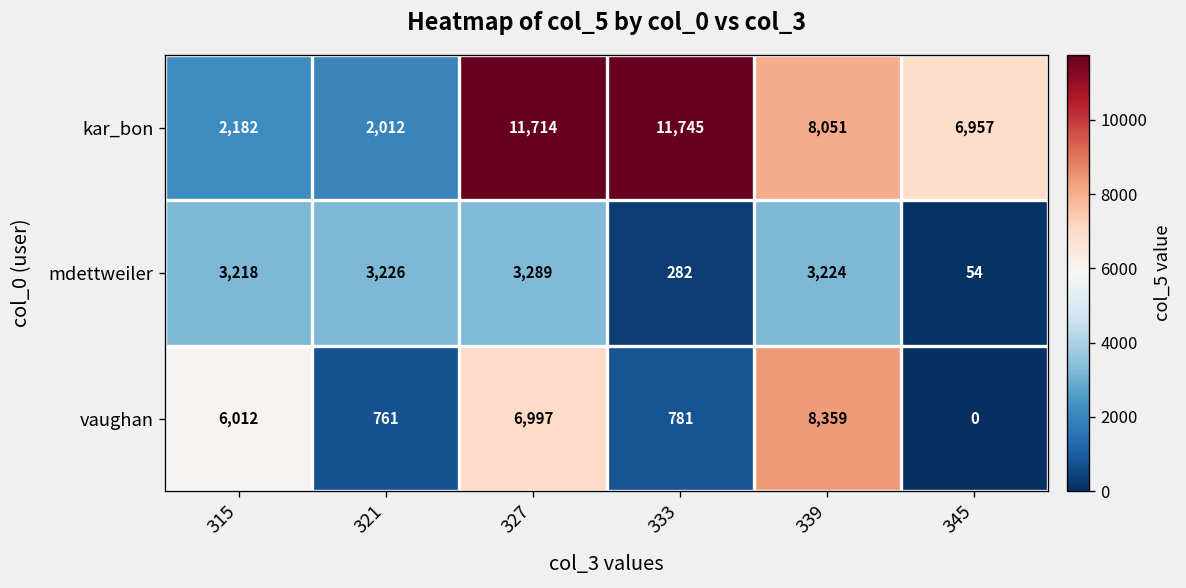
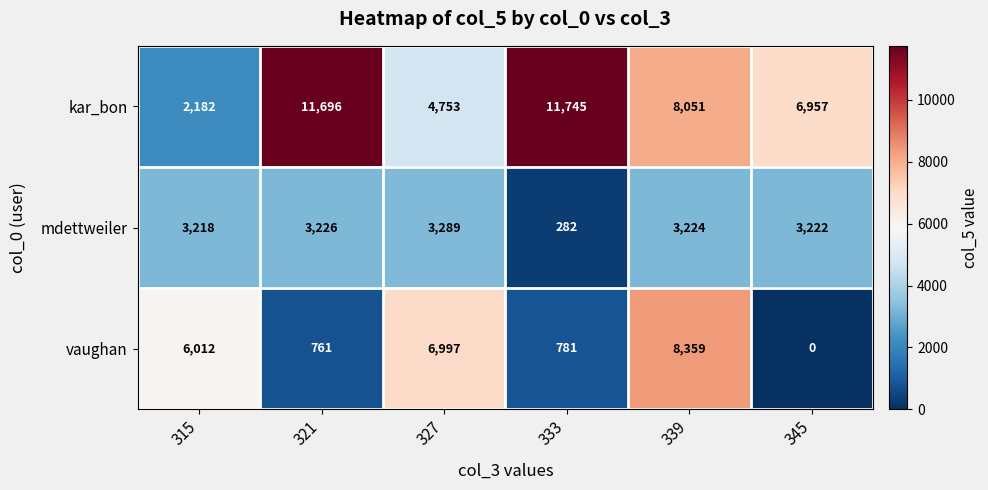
  {
    "kar_bon": {
      "315": "2,182",
-     "321": "2,012",
-     "327": "11,714",
+     "321": "11,696",
+     "327": "4,753",
      "333": "11,745",
      "339": "8,051",
      "345": "6,957"
    },
    "mdettweiler": {
      "315": "3,218",
      "321": "3,226",
      "327": "3,289",
      "333": "282",
      "339": "3,224",
-     "345": "54"
+     "345": "3,222"
    },
    "vaughan": {
      "315": "6,012",
      "321": "761",
      "327": "6,997",
      "333": "781",
      "339": "8,359",
      "345": "0"
    }
  }
